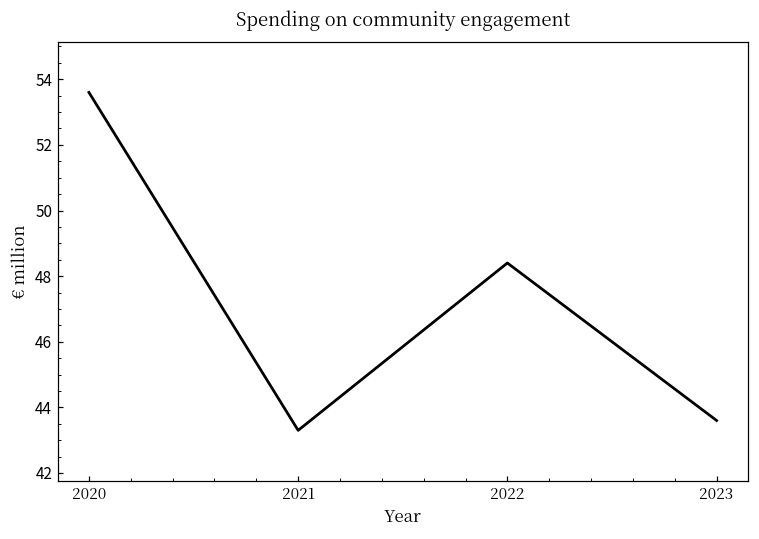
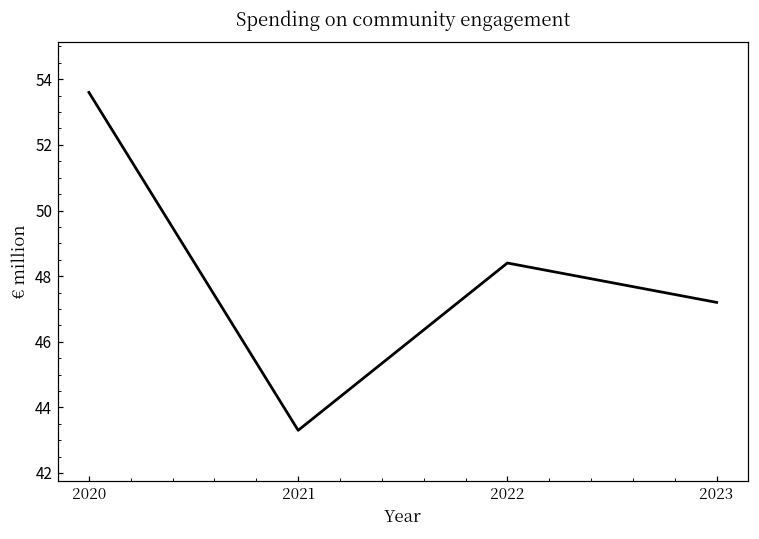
  {
    "2020": 53.6,
    "2021": 43.3,
    "2022": 48.4,
-   "2023": 43.6
+   "2023": 47.2
  }
